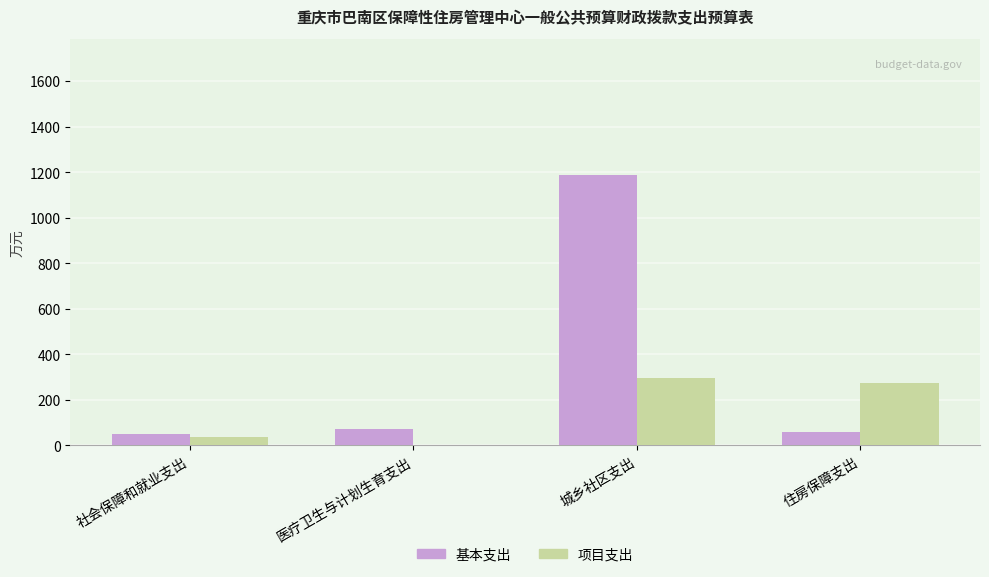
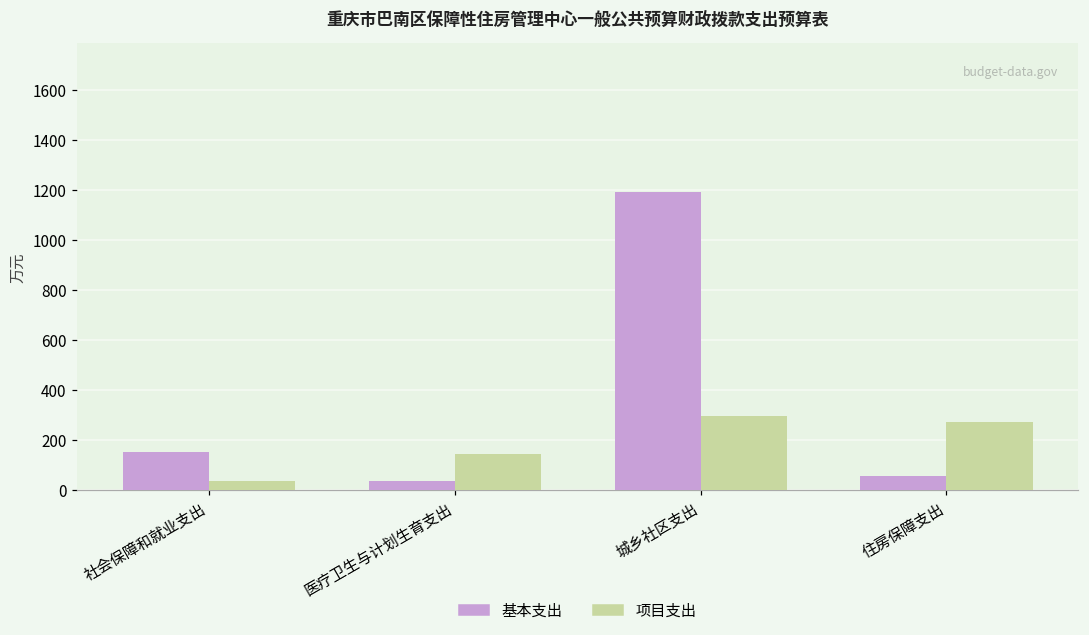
  {
    "基本支出": {
-     "社会保障和就业支出": 50,
-     "医疗卫生与计划生育支出": 70,
+     "社会保障和就业支出": 150,
+     "医疗卫生与计划生育支出": 40,
      "城乡社区支出": 1190,
      "住房保障支出": 60
    },
    "项目支出": {
      "社会保障和就业支出": 40,
-     "医疗卫生与计划生育支出": 0,
+     "医疗卫生与计划生育支出": 140,
      "城乡社区支出": 300,
      "住房保障支出": 270
    }
  }
